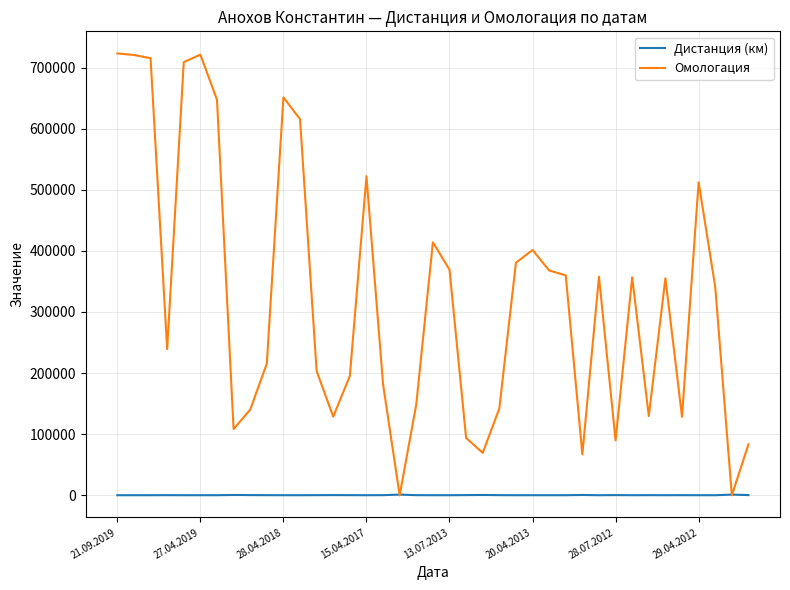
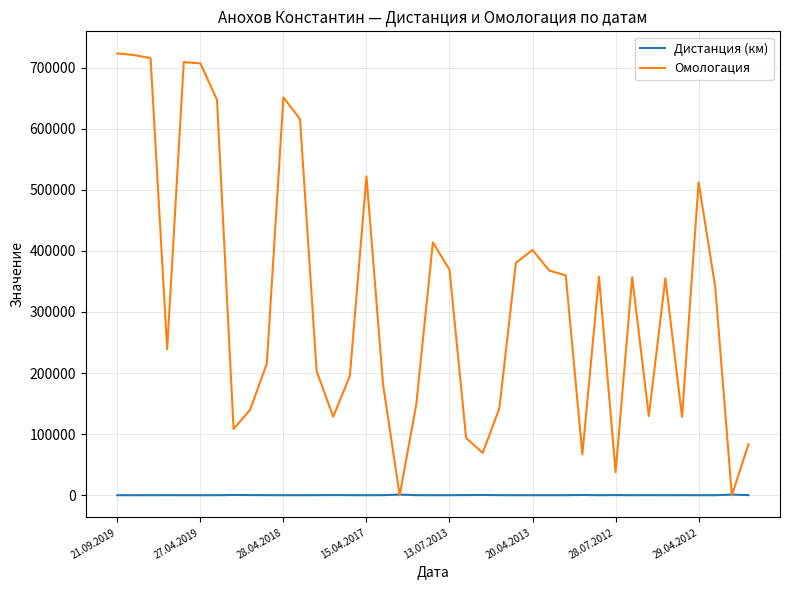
  {
    "Дистанция (км)": {
      "21.09.2019": 0,
      "27.04.2019": 0,
      "28.04.2018": 0,
      "15.04.2017": 0,
      "13.07.2013": 0,
      "20.04.2013": 0,
      "28.07.2012": 0,
      "29.04.2012": 0
    },
    "Омологация": {
      "21.09.2019": 720000,
-     "27.04.2019": 720000,
+     "27.04.2019": 710000,
      "28.04.2018": 650000,
      "15.04.2017": 520000,
      "13.07.2013": 370000,
      "20.04.2013": 400000,
-     "28.07.2012": 90000,
+     "28.07.2012": 40000,
      "29.04.2012": 510000
    }
  }
